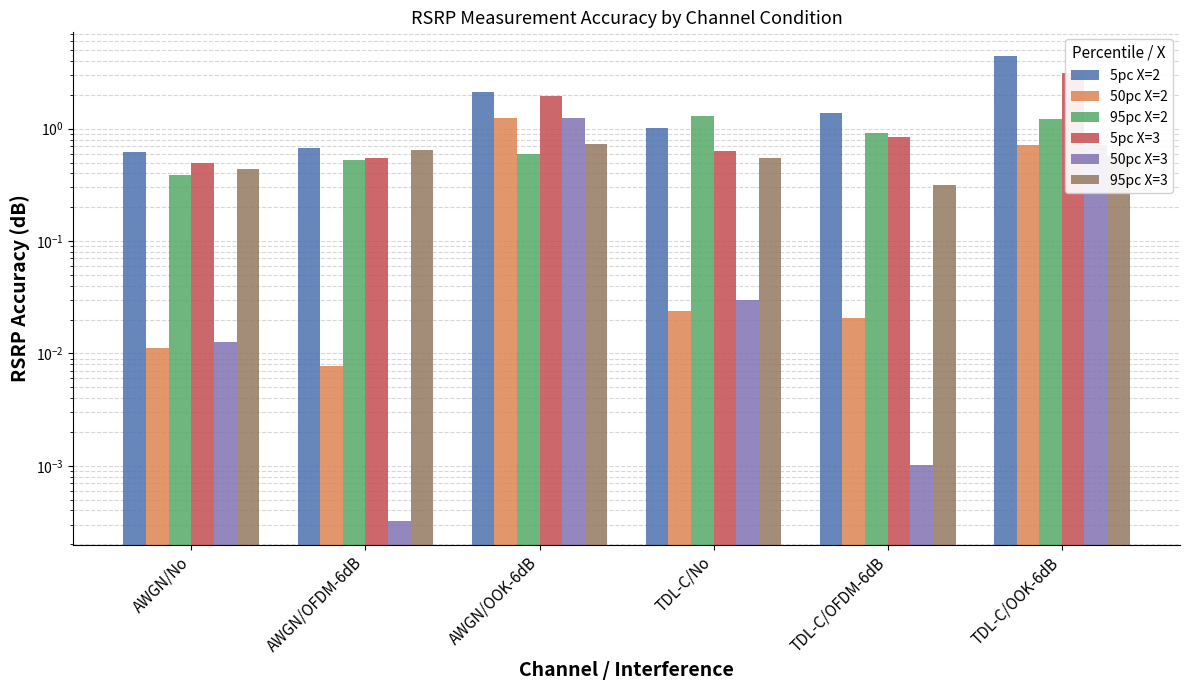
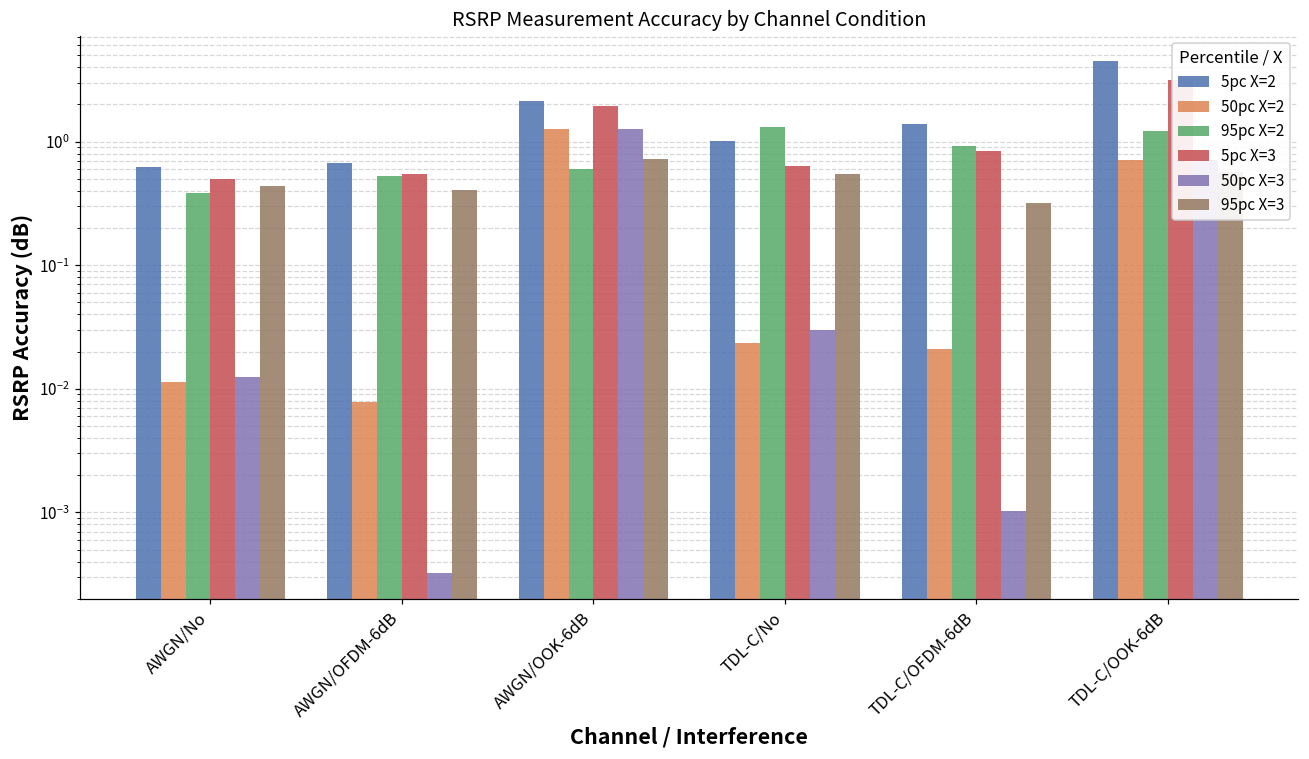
  {
    "95pc X=2": {
      "AWGN/No": 0.39,
      "AWGN/OFDM-6dB": 0.5,
      "AWGN/OOK-6dB": 0.6,
      "TDL-C/No": 1.3,
      "TDL-C/OFDM-6dB": 0.9,
      "TDL-C/OOK-6dB": 1.2
    },
    "95pc X=3": {
      "AWGN/No": 0.43,
-     "AWGN/OFDM-6dB": 0.6,
+     "AWGN/OFDM-6dB": 0.41,
      "AWGN/OOK-6dB": 0.7,
      "TDL-C/No": 0.5,
      "TDL-C/OFDM-6dB": 0.32
    }
  }
